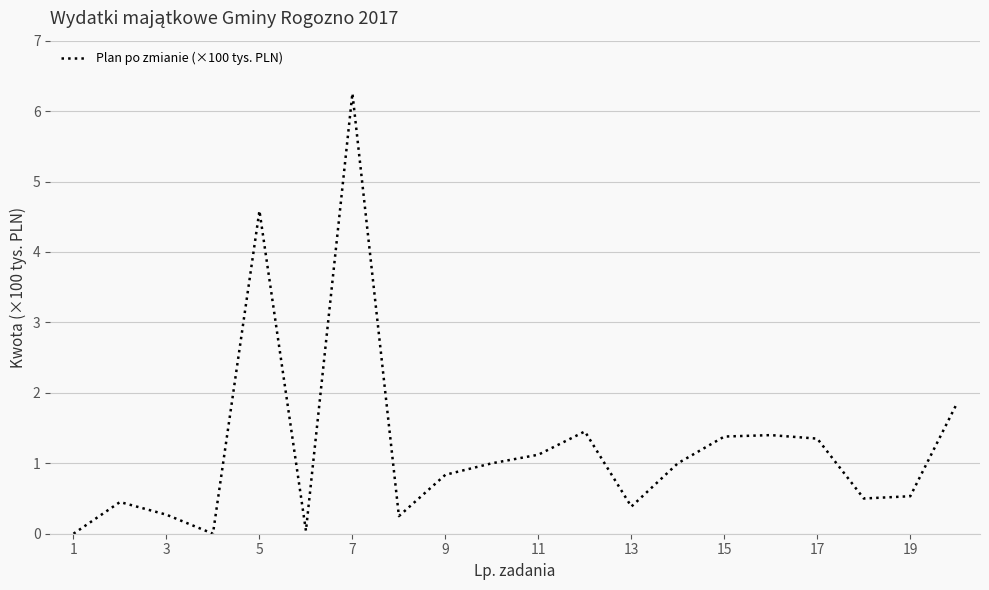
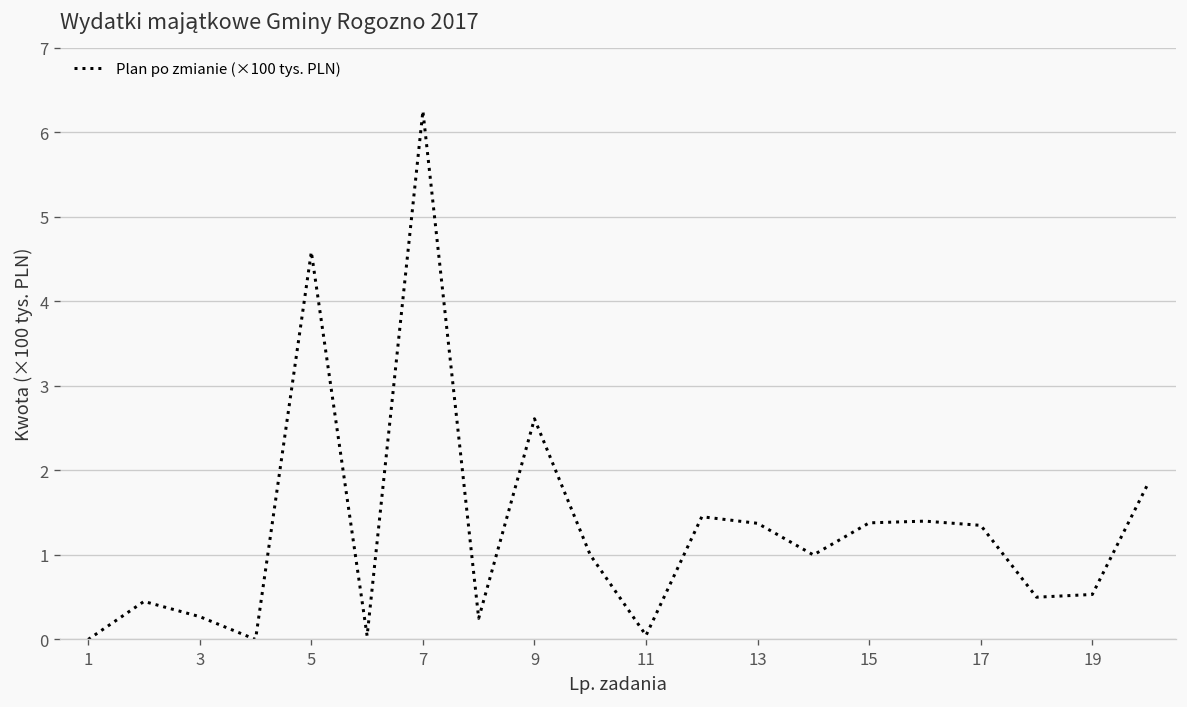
  {
    "1": 0.0,
    "3": 0.3,
    "5": 4.6,
    "7": 6.3,
-   "9": 0.8,
-   "11": 1.1,
-   "13": 0.4,
+   "9": 2.6,
+   "11": 0.0,
+   "13": 1.4,
    "15": 1.4,
    "17": 1.4,
    "19": 0.5
  }
